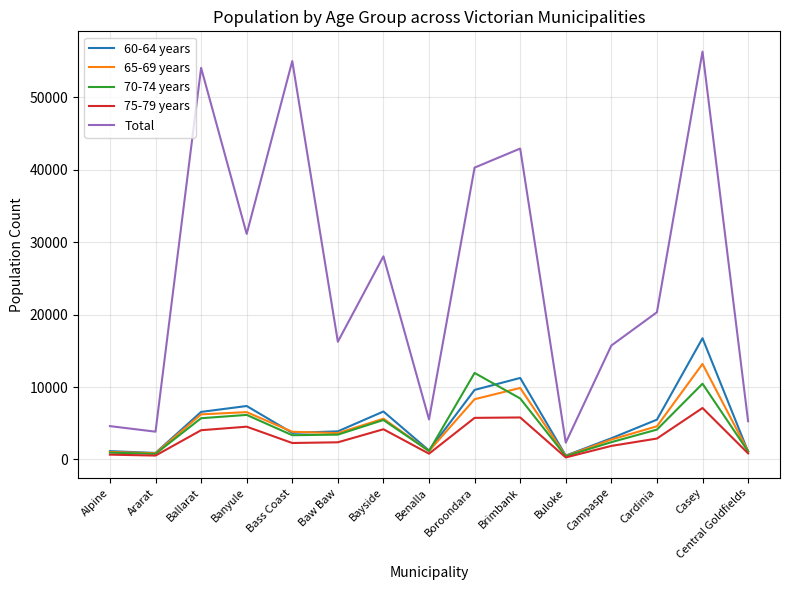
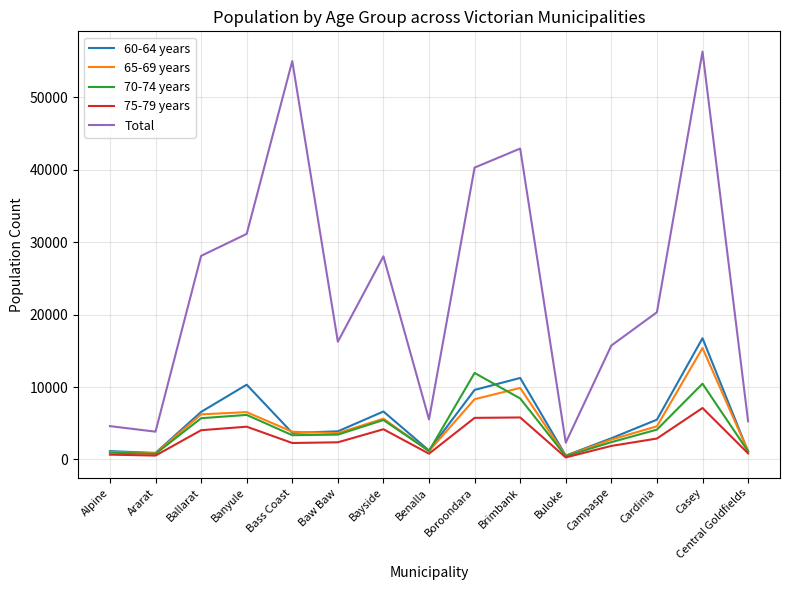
  {
    "60-64 years": {
-     "Banyule": 7000,
+     "Banyule": 10000,
      "Bayside": 7000,
      "Boroondara": 10000,
      "Brimbank": 11000,
      "Cardinia": 6000,
      "Casey": 17000
    },
    "65-69 years": {
      "Banyule": 7000,
      "Boroondara": 8000,
      "Brimbank": 10000,
      "Cardinia": 5000,
-     "Casey": 13000
+     "Casey": 15000
    },
    "70-74 years": {
      "Ballarat": 6000,
      "Banyule": 6000,
      "Boroondara": 12000,
      "Brimbank": 8000,
      "Campaspe": 2000,
      "Cardinia": 4000,
      "Casey": 10000
    },
    "75-79 years": {
      "Ballarat": 4000,
      "Banyule": 5000,
      "Bass Coast": 2000,
      "Baw Baw": 2000,
      "Bayside": 4000,
      "Benalla": 1000,
      "Boroondara": 6000,
      "Brimbank": 6000,
      "Campaspe": 2000,
      "Cardinia": 3000,
      "Casey": 7000
    },
    "Total": {
      "Alpine": 5000,
      "Ararat": 4000,
-     "Ballarat": 54000,
+     "Ballarat": 28000,
      "Banyule": 31000,
      "Bass Coast": 55000,
      "Baw Baw": 16000,
      "Bayside": 28000,
      "Benalla": 6000,
      "Boroondara": 40000,
      "Brimbank": 43000,
      "Buloke": 2000,
      "Campaspe": 16000,
      "Cardinia": 20000,
      "Casey": 56000,
      "Central Goldfields": 5000
    }
  }
